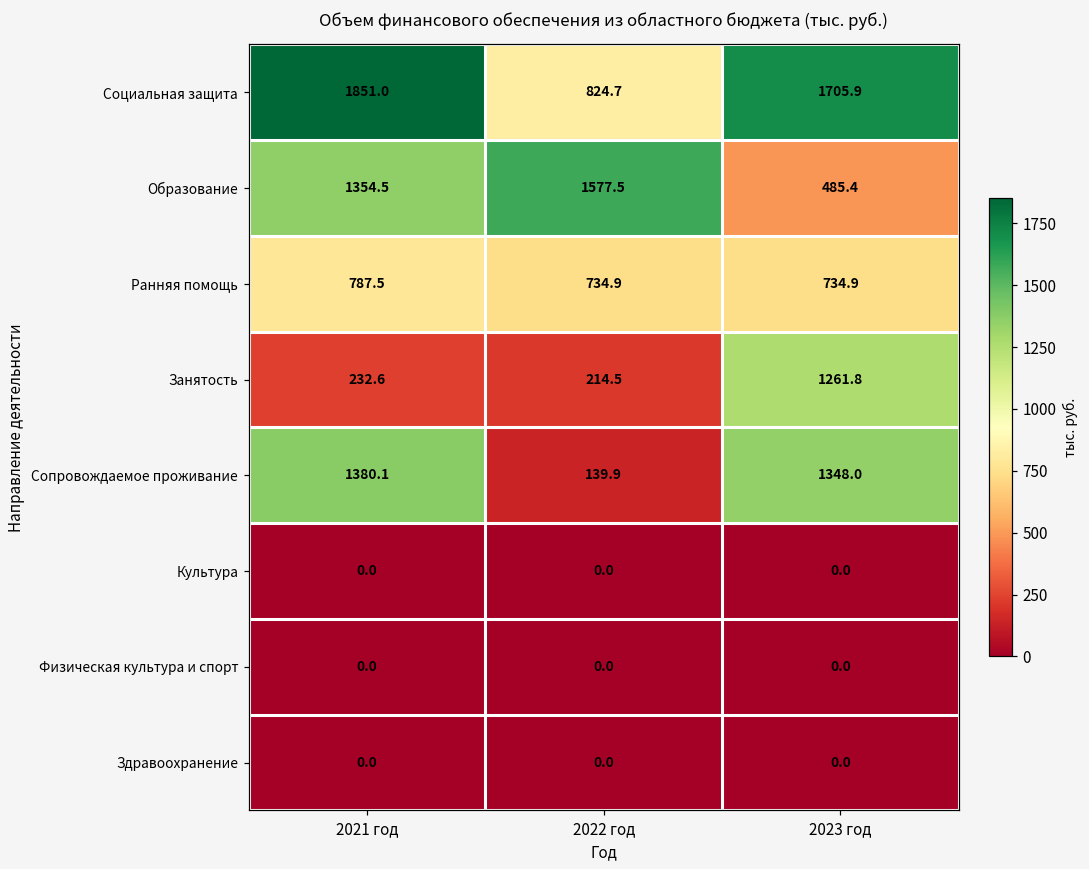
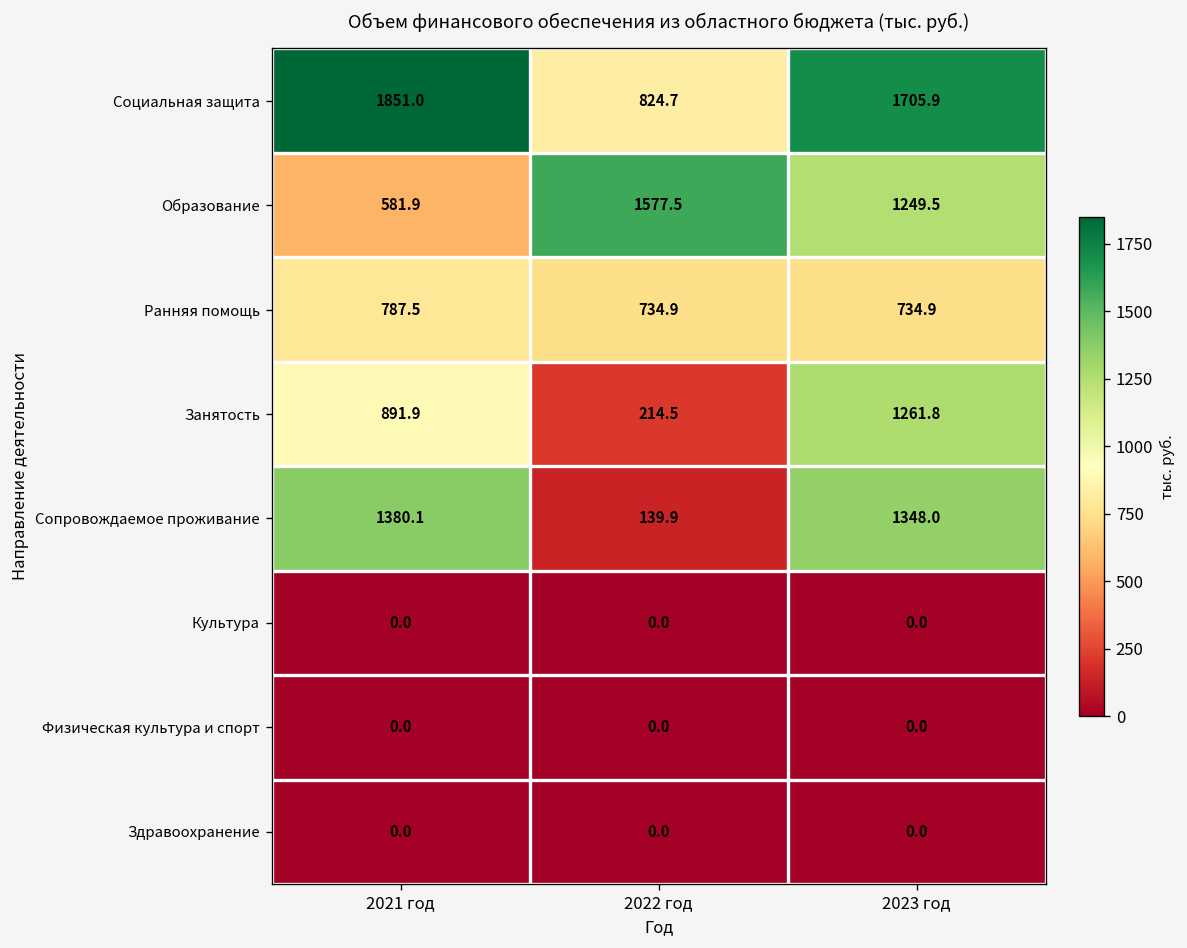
  {
    "Социальная защита": {
      "2021 год": 1851.0,
      "2022 год": 824.7,
      "2023 год": 1705.9
    },
    "Образование": {
-     "2021 год": 1354.5,
+     "2021 год": 581.9,
      "2022 год": 1577.5,
-     "2023 год": 485.4
+     "2023 год": 1249.5
    },
    "Ранняя помощь": {
      "2021 год": 787.5,
      "2022 год": 734.9,
      "2023 год": 734.9
    },
    "Занятость": {
-     "2021 год": 232.6,
+     "2021 год": 891.9,
      "2022 год": 214.5,
      "2023 год": 1261.8
    },
    "Сопровождаемое проживание": {
      "2021 год": 1380.1,
      "2022 год": 139.9,
      "2023 год": 1348.0
    },
    "Культура": {
      "2021 год": 0.0,
      "2022 год": 0.0,
      "2023 год": 0.0
    },
    "Физическая культура и спорт": {
      "2021 год": 0.0,
      "2022 год": 0.0,
      "2023 год": 0.0
    },
    "Здравоохранение": {
      "2021 год": 0.0,
      "2022 год": 0.0,
      "2023 год": 0.0
    }
  }
